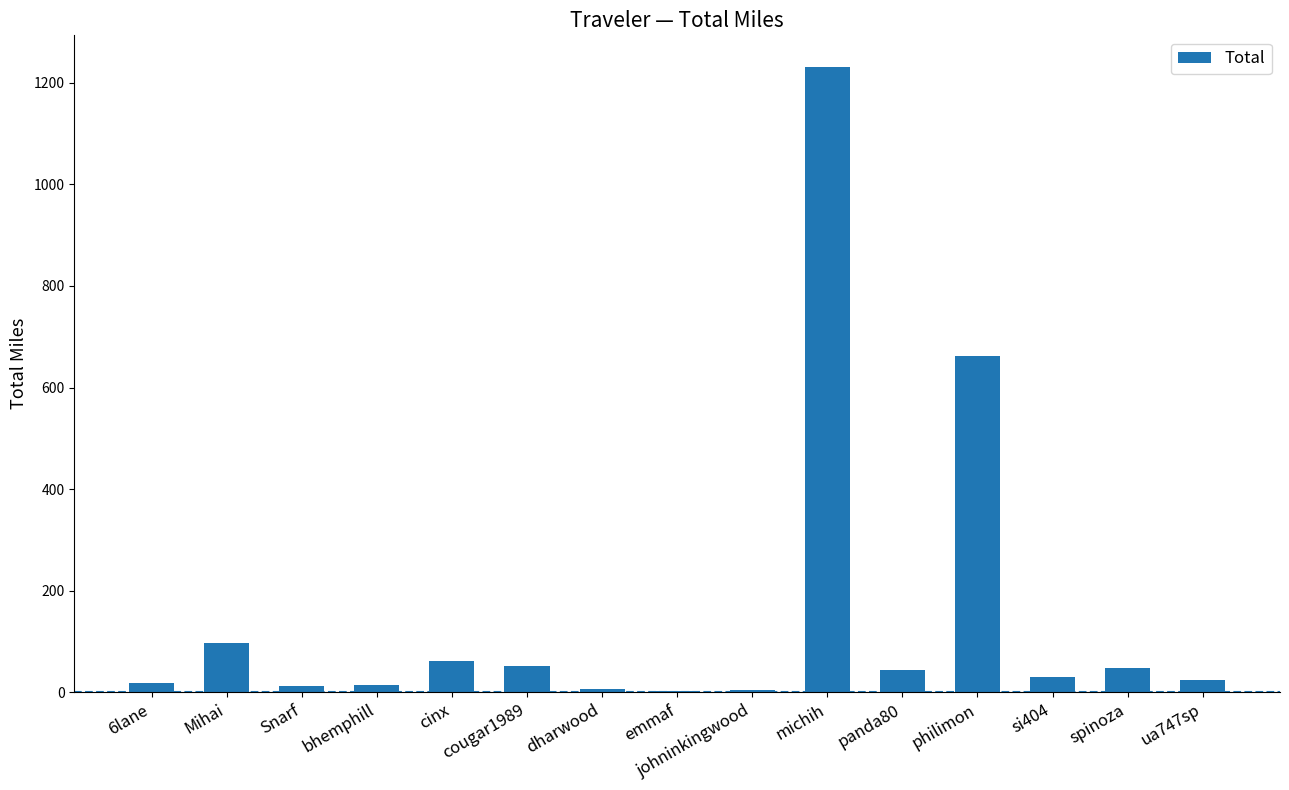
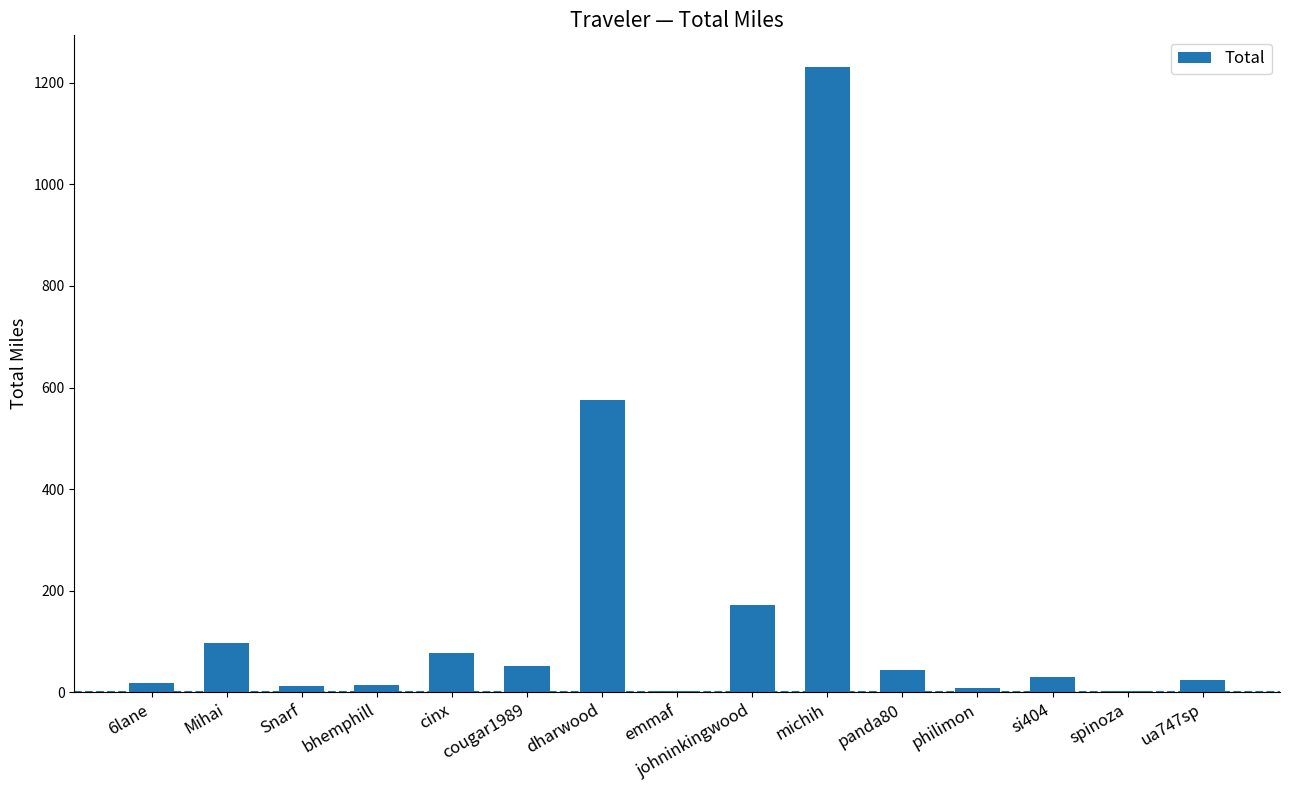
  {
    "6lane": 20,
    "Mihai": 100,
    "Snarf": 10,
    "bhemphill": 10,
-   "cinx": 60,
+   "cinx": 80,
    "cougar1989": 50,
-   "dharwood": 10,
-   "johninkingwood": 0,
+   "dharwood": 570,
+   "johninkingwood": 170,
    "michih": 1230,
    "panda80": 40,
-   "philimon": 660,
+   "philimon": 10,
    "si404": 30,
-   "spinoza": 50,
+   "spinoza": 0,
    "ua747sp": 20
  }
